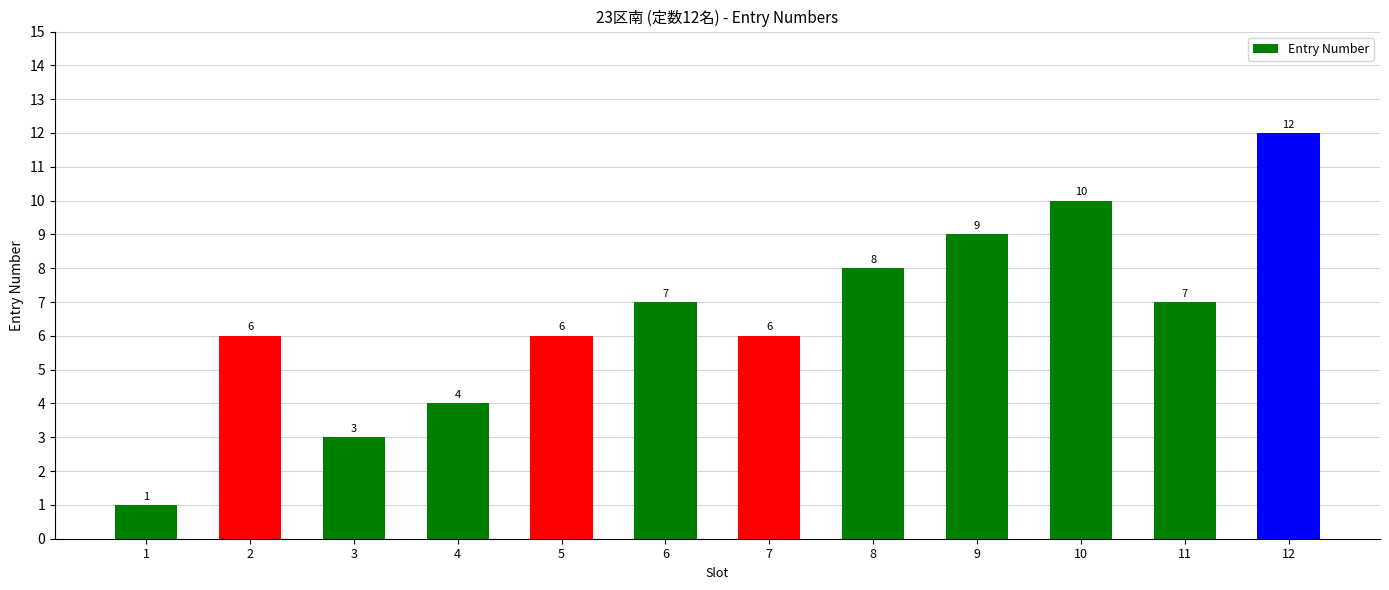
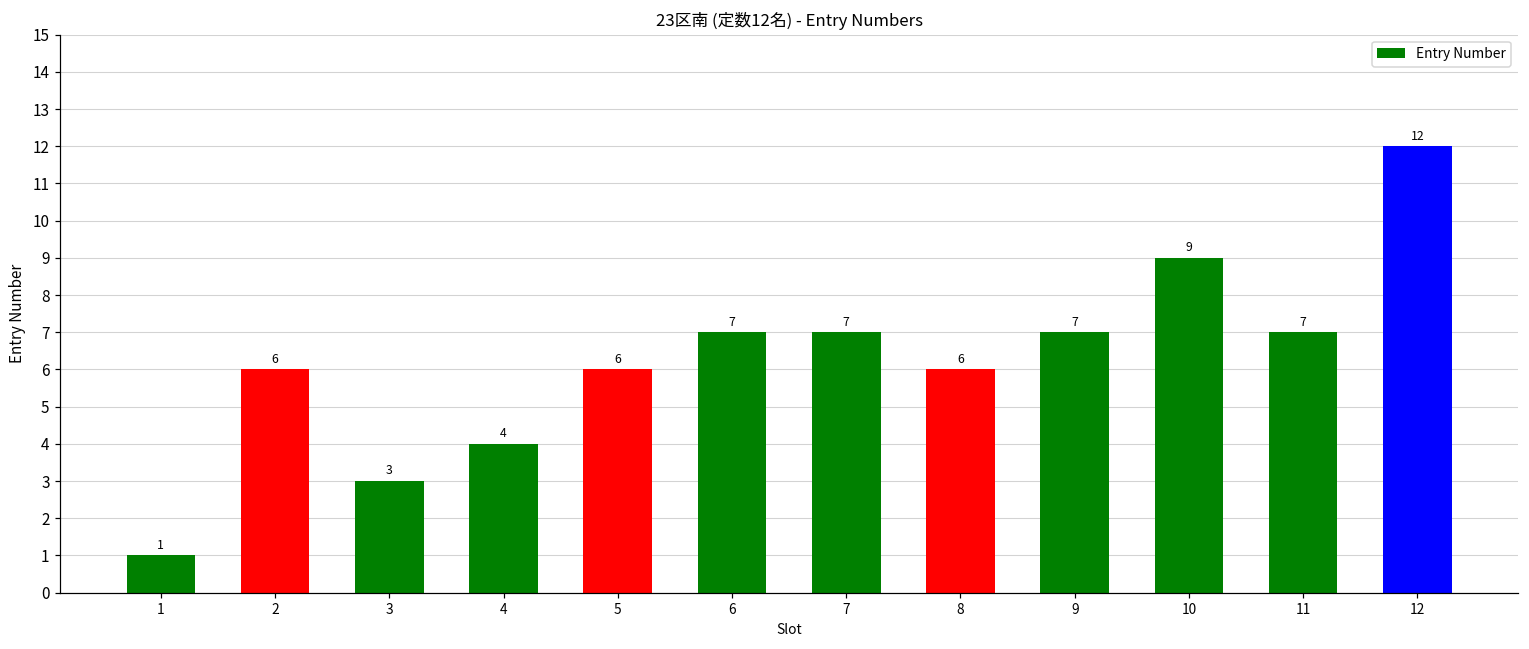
  {
    "1": 1,
    "2": 6,
    "3": 3,
    "4": 4,
    "5": 6,
    "6": 7,
-   "7": 6,
-   "8": 8,
-   "9": 9,
-   "10": 10,
+   "7": 7,
+   "8": 6,
+   "9": 7,
+   "10": 9,
    "11": 7,
    "12": 12
  }
